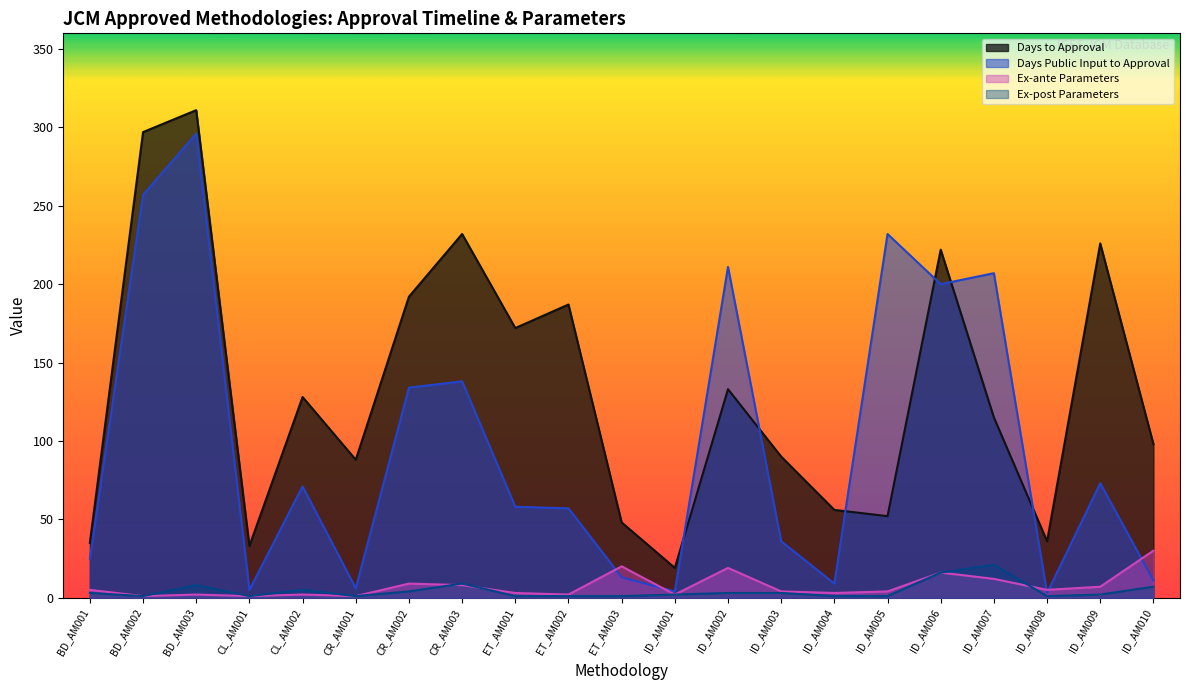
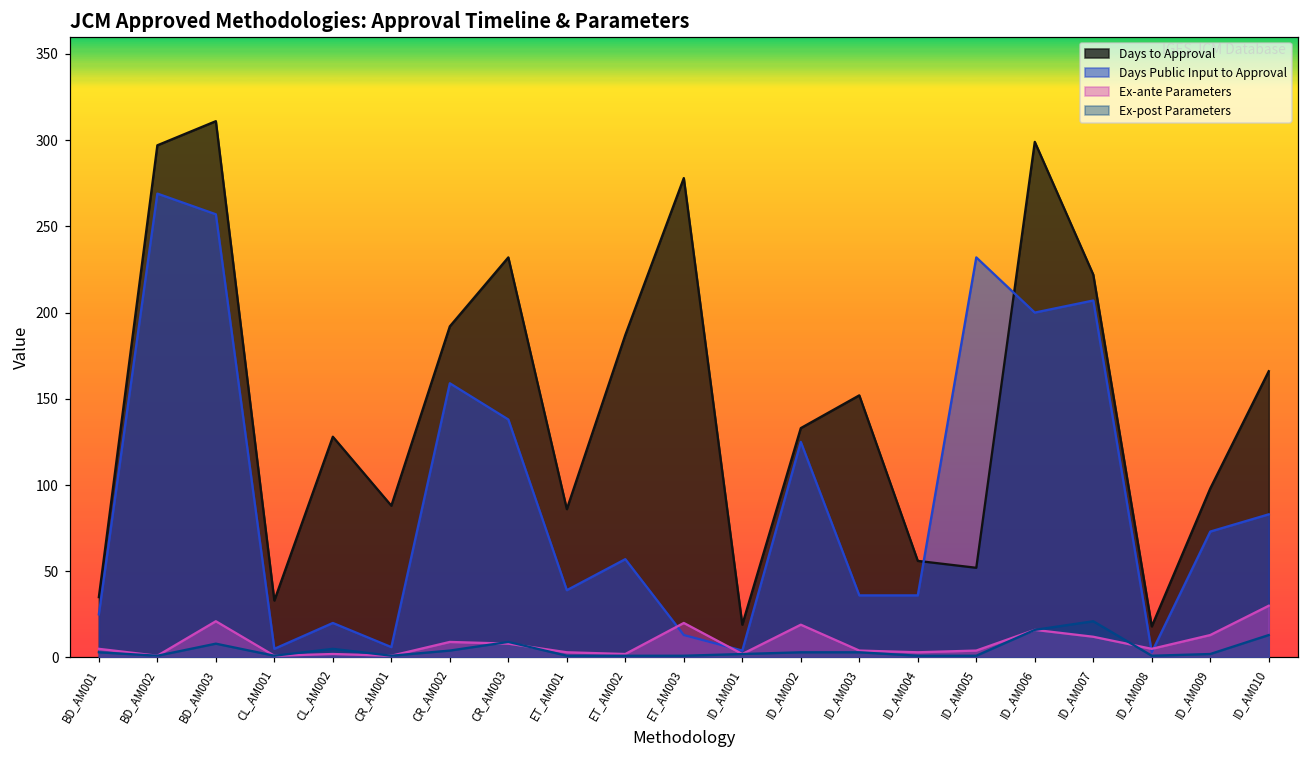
  {
    "Days to Approval": {
      "BD_AM001": 35,
      "BD_AM002": 297,
      "BD_AM003": 311,
      "CL_AM001": 33,
      "CL_AM002": 128,
      "CR_AM001": 88,
      "CR_AM002": 192,
      "CR_AM003": 232,
-     "ET_AM001": 172,
+     "ET_AM001": 86,
      "ET_AM002": 187,
-     "ET_AM003": 48,
+     "ET_AM003": 278,
      "ID_AM001": 19,
      "ID_AM002": 133,
-     "ID_AM003": 90,
+     "ID_AM003": 152,
      "ID_AM004": 56,
      "ID_AM005": 52,
-     "ID_AM006": 222,
-     "ID_AM007": 115,
-     "ID_AM008": 36,
-     "ID_AM009": 226,
-     "ID_AM010": 98
+     "ID_AM006": 299,
+     "ID_AM007": 222,
+     "ID_AM008": 18,
+     "ID_AM009": 98,
+     "ID_AM010": 166
    },
    "Days Public Input to Approval": {
      "BD_AM001": 25,
-     "BD_AM002": 257,
-     "BD_AM003": 296,
+     "BD_AM002": 269,
+     "BD_AM003": 257,
      "CL_AM001": 5,
-     "CL_AM002": 71,
+     "CL_AM002": 20,
      "CR_AM001": 6,
-     "CR_AM002": 134,
+     "CR_AM002": 159,
      "CR_AM003": 138,
-     "ET_AM001": 58,
+     "ET_AM001": 39,
      "ET_AM002": 57,
      "ET_AM003": 13,
      "ID_AM001": 4,
-     "ID_AM002": 211,
+     "ID_AM002": 125,
      "ID_AM003": 36,
-     "ID_AM004": 9,
+     "ID_AM004": 36,
      "ID_AM005": 232,
      "ID_AM006": 200,
      "ID_AM007": 207,
      "ID_AM008": 3,
      "ID_AM009": 73,
-     "ID_AM010": 11
+     "ID_AM010": 83
    },
    "Ex-ante Parameters": {
      "BD_AM001": 5,
-     "BD_AM003": 2,
+     "BD_AM003": 21,
      "CL_AM002": 2,
      "CR_AM002": 9,
      "ET_AM001": 3,
      "ET_AM003": 20,
      "ID_AM002": 19,
      "ID_AM004": 3,
      "ID_AM005": 4,
      "ID_AM007": 12,
      "ID_AM008": 5,
-     "ID_AM009": 7,
+     "ID_AM009": 13,
      "ID_AM010": 30
    },
    "Ex-post Parameters": {
      "BD_AM001": 3,
      "BD_AM003": 8,
      "CL_AM002": 5,
      "CR_AM002": 4,
      "ET_AM001": 1,
      "ET_AM003": 1,
      "ID_AM002": 3,
      "ID_AM004": 1,
      "ID_AM005": 1,
      "ID_AM007": 21,
      "ID_AM008": 1,
      "ID_AM009": 2,
-     "ID_AM010": 7
+     "ID_AM010": 13
    }
  }
